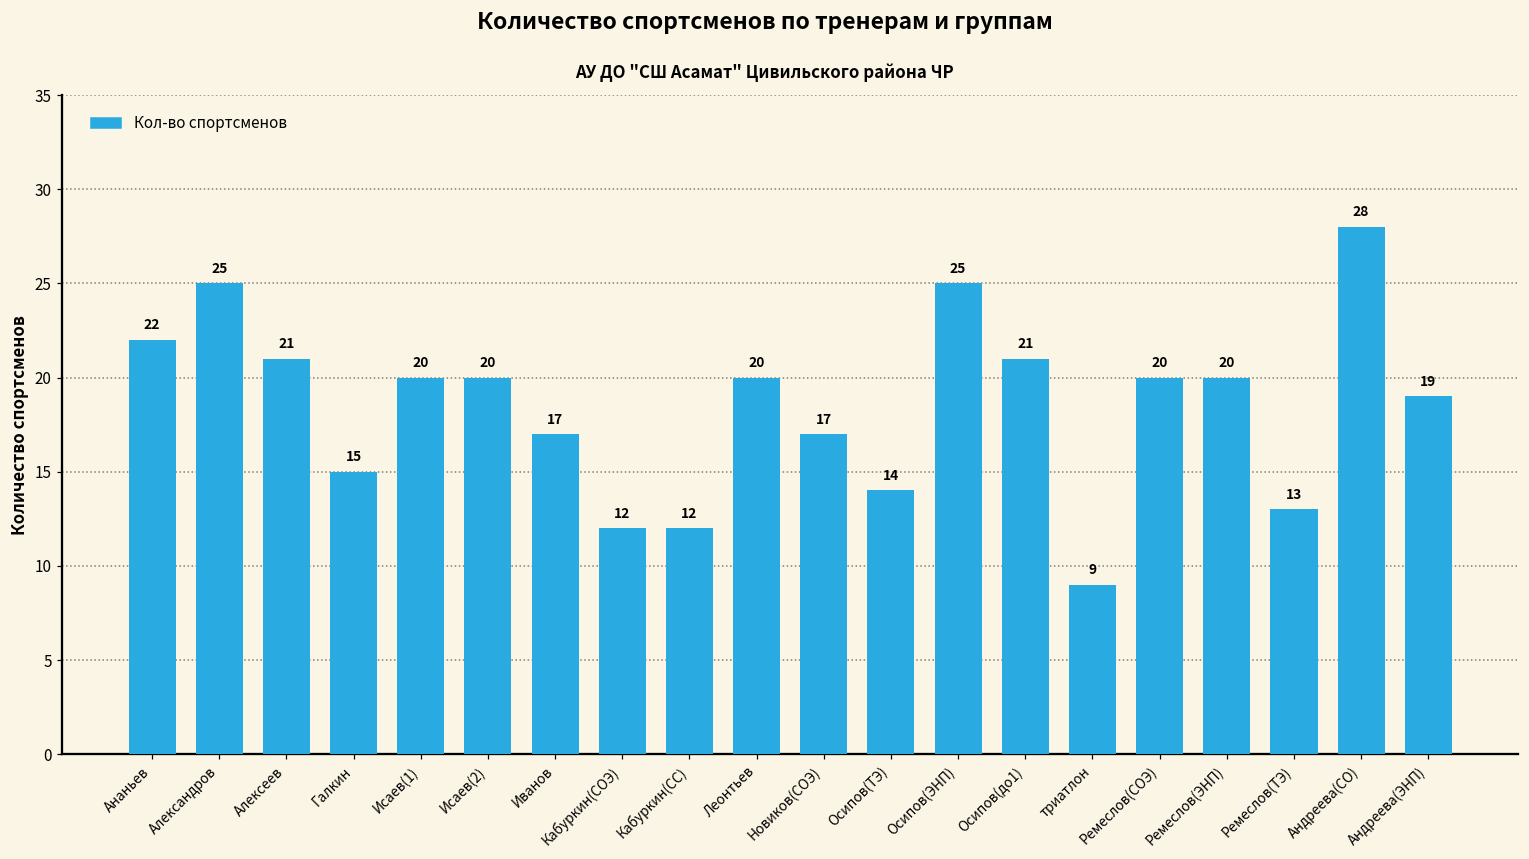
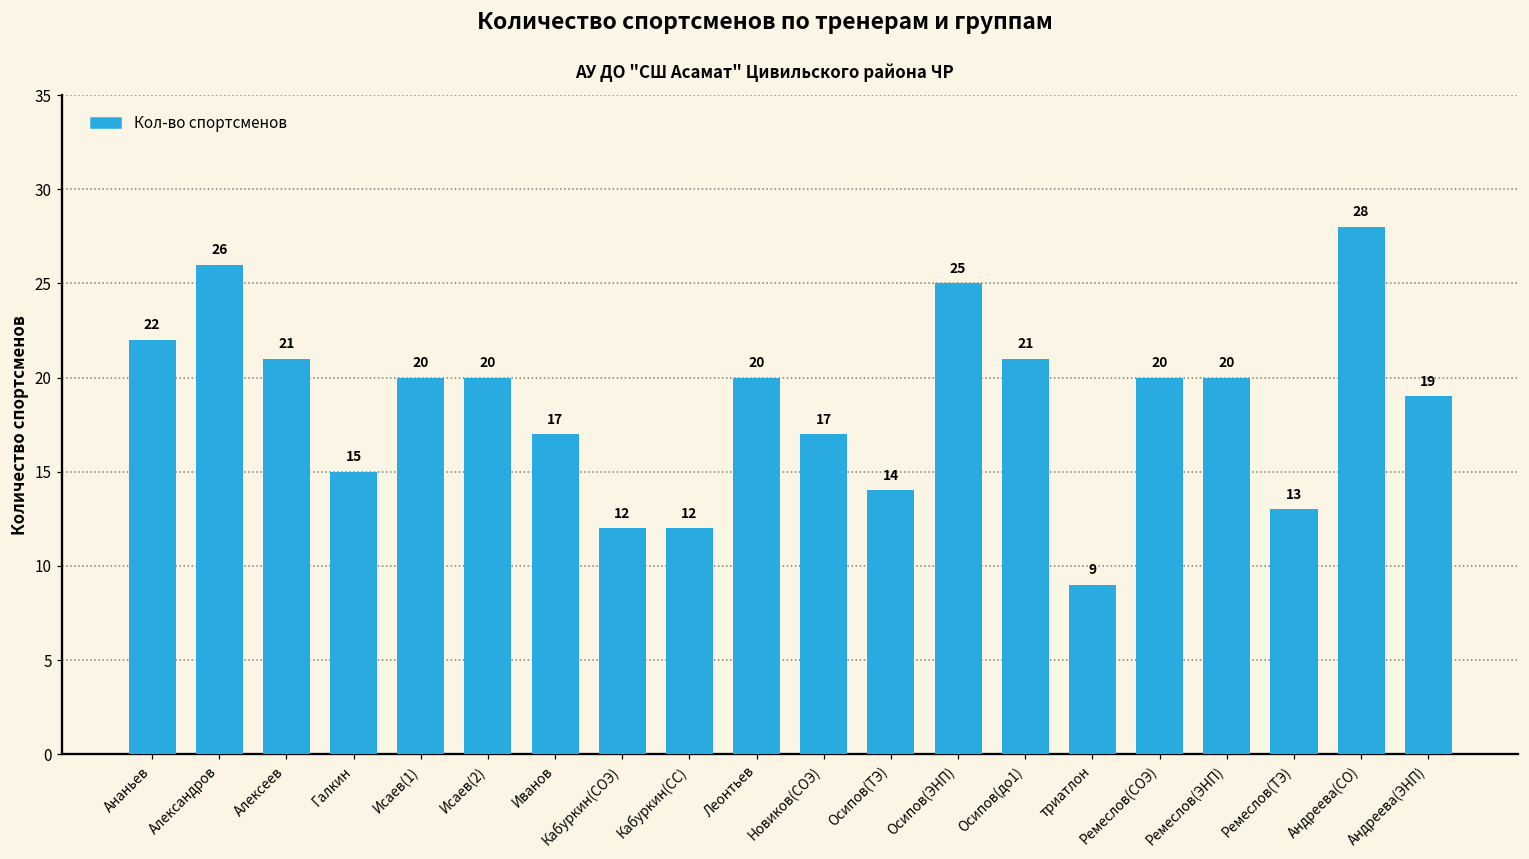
  {
    "Ананьев": 22,
-   "Александров": 25,
+   "Александров": 26,
    "Алексеев": 21,
    "Галкин": 15,
    "Исаев(1)": 20,
    "Исаев(2)": 20,
    "Иванов": 17,
    "Кабуркин(СОЭ)": 12,
    "Кабуркин(СС)": 12,
    "Леонтьев": 20,
    "Новиков(СОЭ)": 17,
    "Осипов(ТЭ)": 14,
    "Осипов(ЭНП)": 25,
    "Осипов(до1)": 21,
    "триатлон": 9,
    "Ремеслов(СОЭ)": 20,
    "Ремеслов(ЭНП)": 20,
    "Ремеслов(ТЭ)": 13,
    "Андреева(СО)": 28,
    "Андреева(ЭНП)": 19
  }
